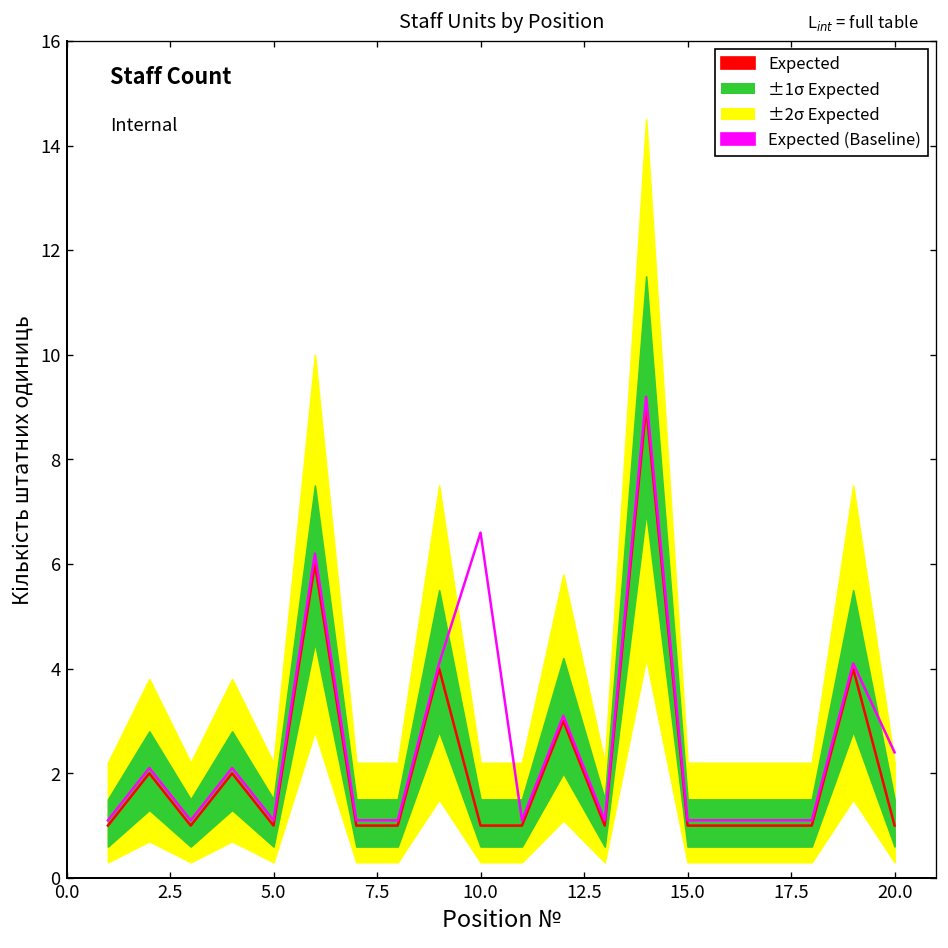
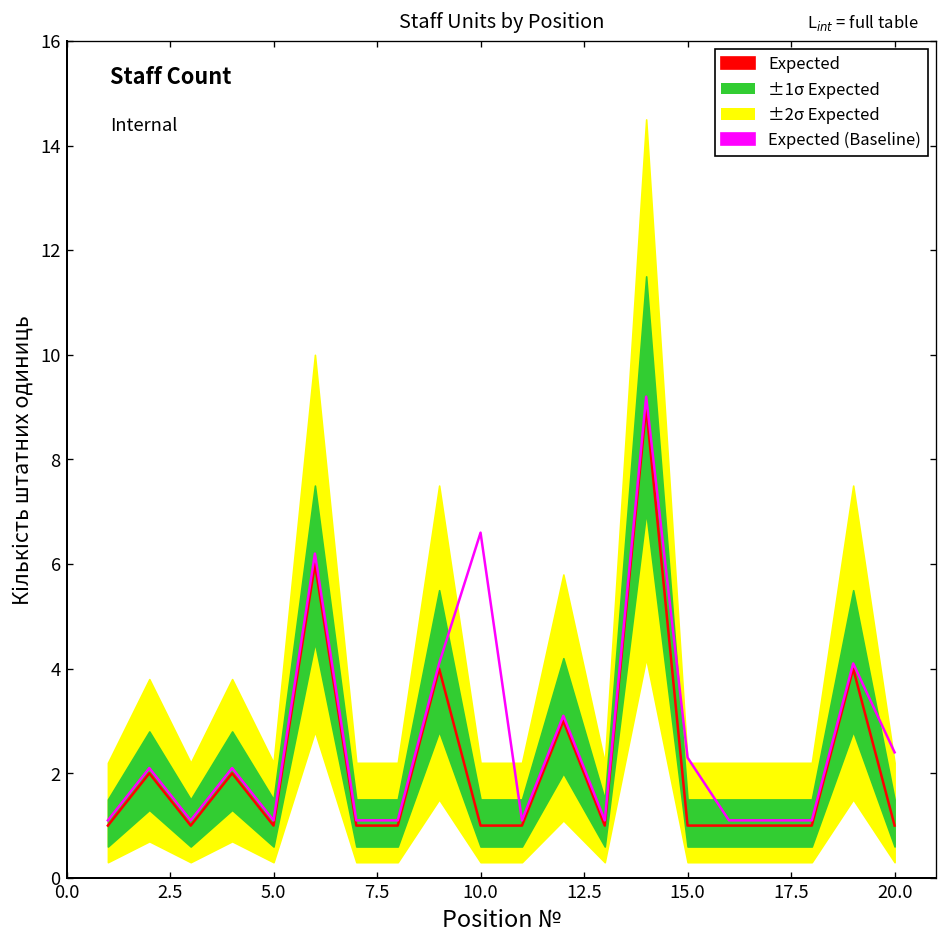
  {
    "Expected": {
      "5.0": 1.0,
      "10.0": 1.0,
      "15.0": 1.0,
      "20.0": 1.0
    },
    "Expected (Baseline)": {
      "5.0": 1.1,
      "10.0": 6.6,
-     "15.0": 1.1,
+     "15.0": 2.3,
      "20.0": 2.4
    }
  }
